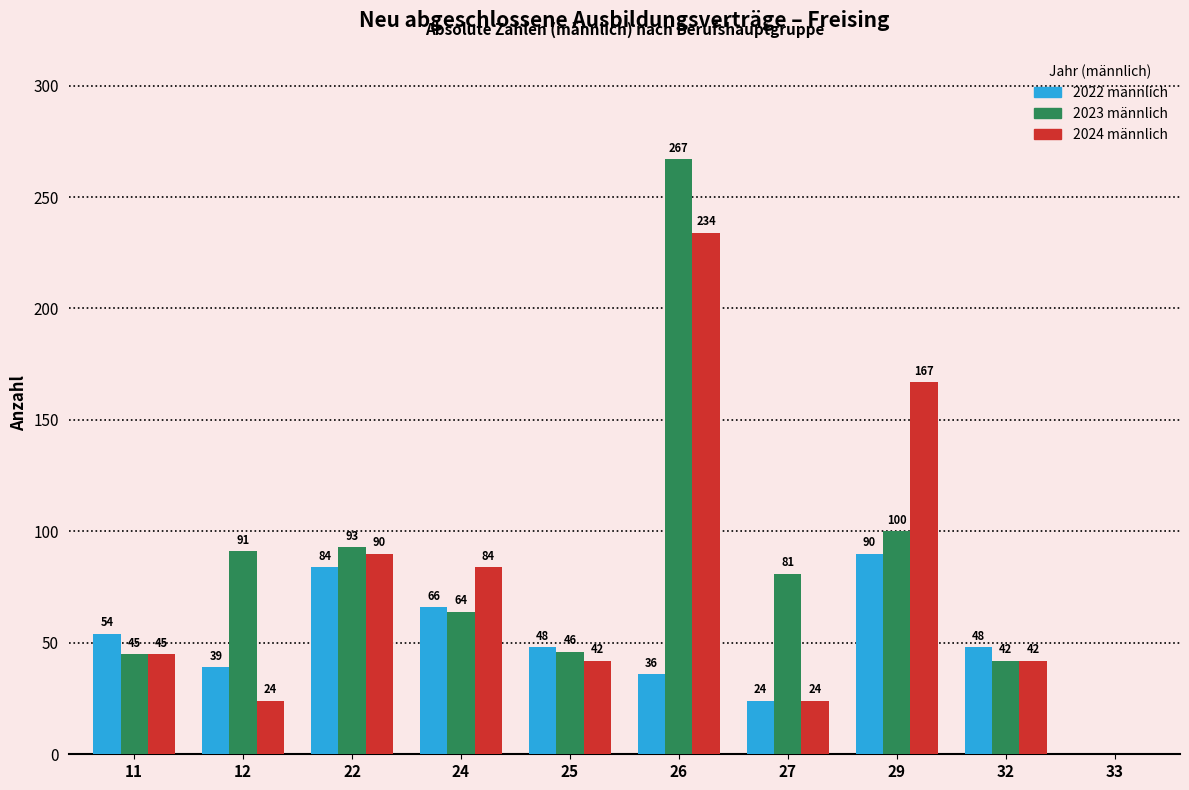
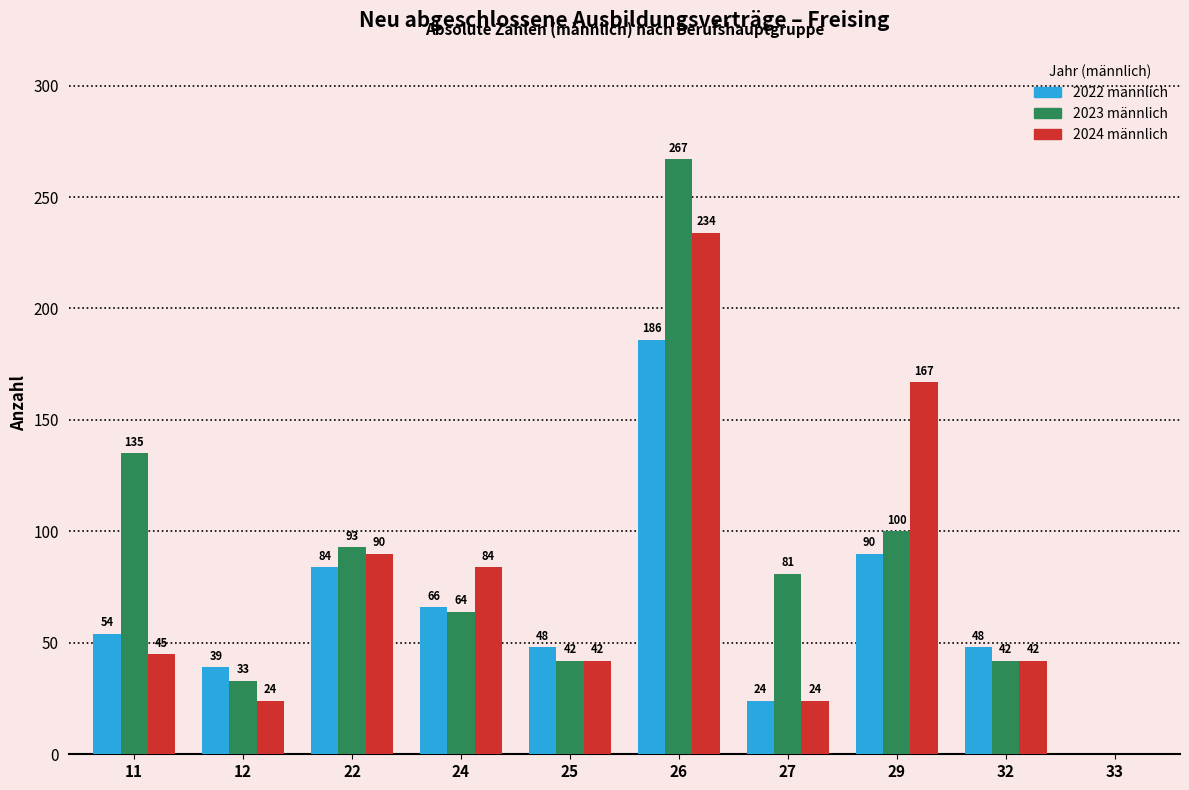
  {
    "2022 männlich": {
      "11": 54,
      "12": 39,
      "22": 84,
      "24": 66,
      "25": 48,
-     "26": 36,
+     "26": 186,
      "27": 24,
      "29": 90,
      "32": 48
    },
    "2023 männlich": {
-     "11": 45,
-     "12": 91,
+     "11": 135,
+     "12": 33,
      "22": 93,
      "24": 64,
-     "25": 46,
+     "25": 42,
      "26": 267,
      "27": 81,
      "29": 100,
      "32": 42
    },
    "2024 männlich": {
      "11": 45,
      "12": 24,
      "22": 90,
      "24": 84,
      "25": 42,
      "26": 234,
      "27": 24,
      "29": 167,
      "32": 42
    }
  }
